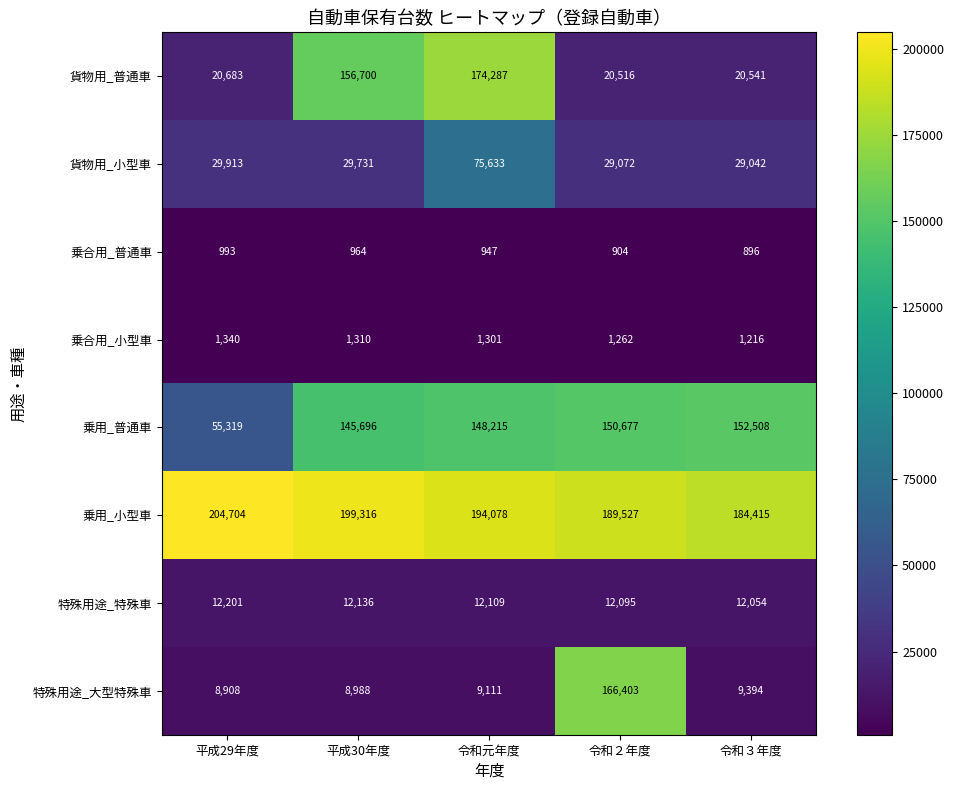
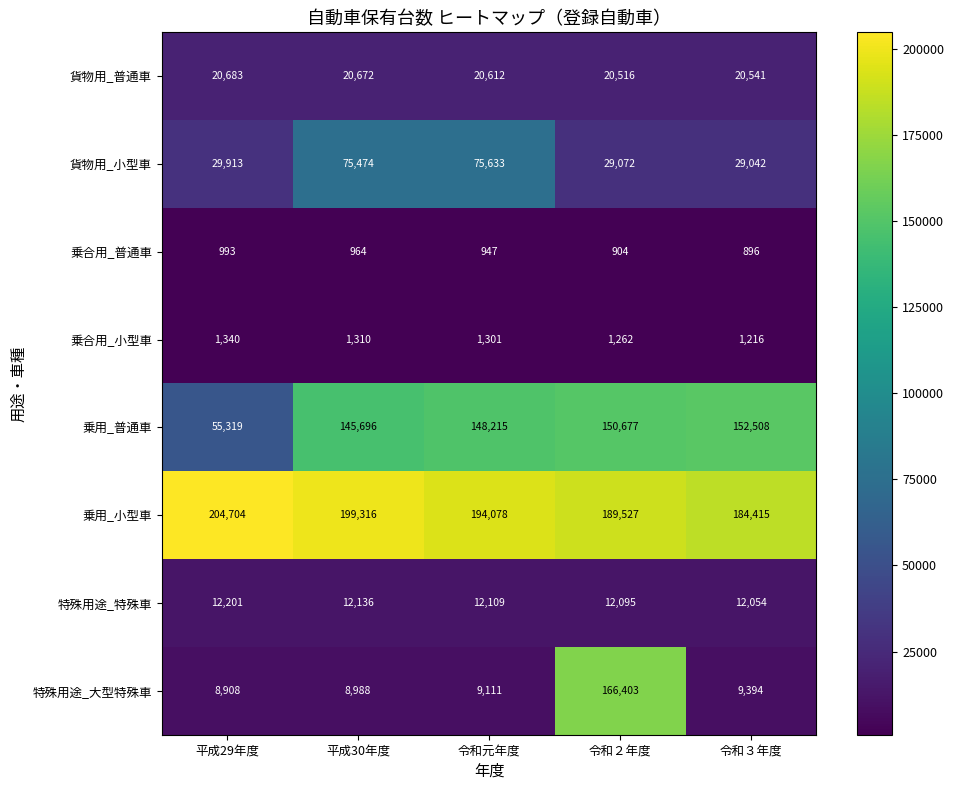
  {
    "貨物用_普通車": {
      "平成29年度": "20,683",
-     "平成30年度": "156,700",
-     "令和元年度": "174,287",
+     "平成30年度": "20,672",
+     "令和元年度": "20,612",
      "令和２年度": "20,516",
      "令和３年度": "20,541"
    },
    "貨物用_小型車": {
      "平成29年度": "29,913",
-     "平成30年度": "29,731",
+     "平成30年度": "75,474",
      "令和元年度": "75,633",
      "令和２年度": "29,072",
      "令和３年度": "29,042"
    },
    "乗合用_普通車": {
      "平成29年度": "993",
      "平成30年度": "964",
      "令和元年度": "947",
      "令和２年度": "904",
      "令和３年度": "896"
    },
    "乗合用_小型車": {
      "平成29年度": "1,340",
      "平成30年度": "1,310",
      "令和元年度": "1,301",
      "令和２年度": "1,262",
      "令和３年度": "1,216"
    },
    "乗用_普通車": {
      "平成29年度": "55,319",
      "平成30年度": "145,696",
      "令和元年度": "148,215",
      "令和２年度": "150,677",
      "令和３年度": "152,508"
    },
    "乗用_小型車": {
      "平成29年度": "204,704",
      "平成30年度": "199,316",
      "令和元年度": "194,078",
      "令和２年度": "189,527",
      "令和３年度": "184,415"
    },
    "特殊用途_特殊車": {
      "平成29年度": "12,201",
      "平成30年度": "12,136",
      "令和元年度": "12,109",
      "令和２年度": "12,095",
      "令和３年度": "12,054"
    },
    "特殊用途_大型特殊車": {
      "平成29年度": "8,908",
      "平成30年度": "8,988",
      "令和元年度": "9,111",
      "令和２年度": "166,403",
      "令和３年度": "9,394"
    }
  }
